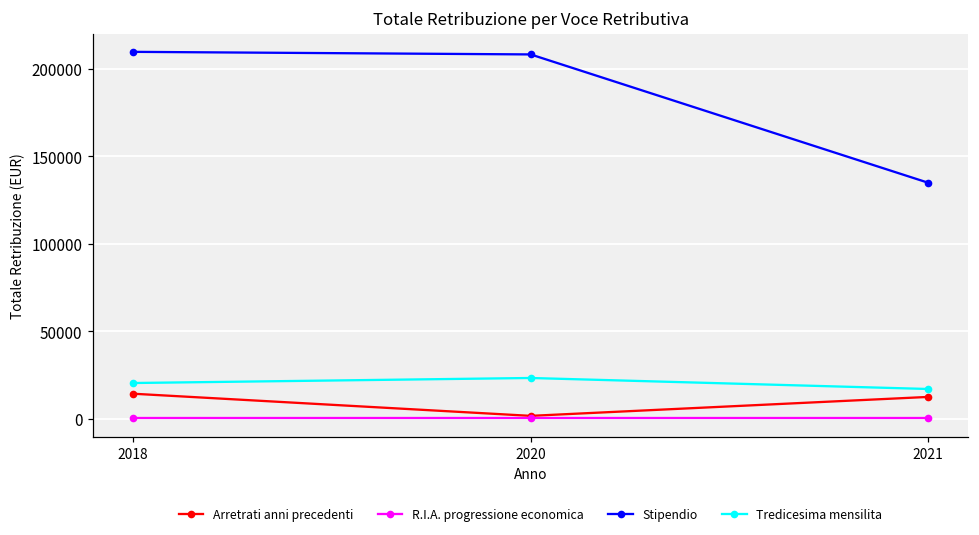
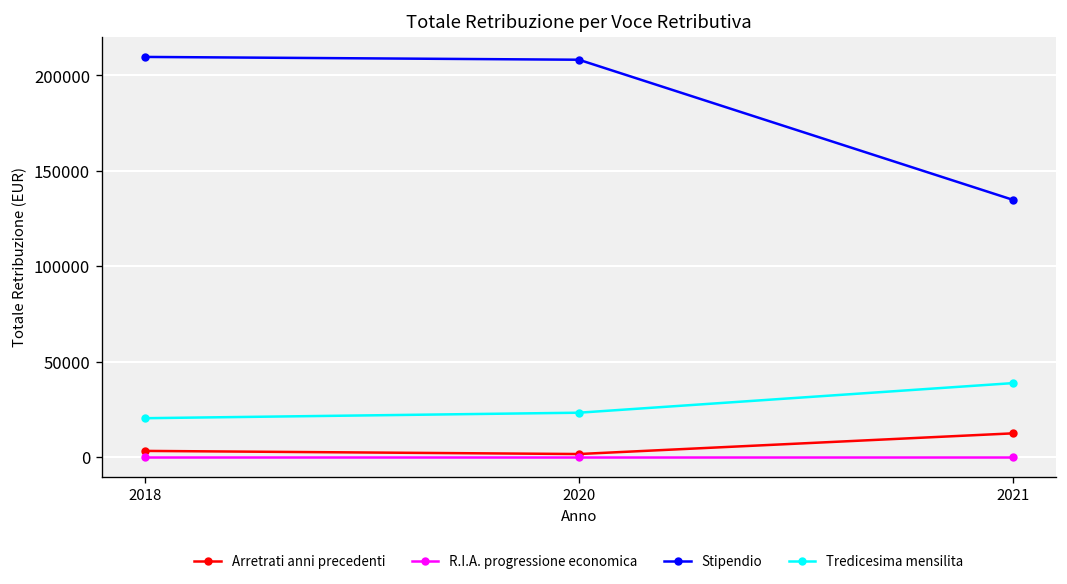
  {
    "Arretrati anni precedenti": {
-     "2018": 14000,
+     "2018": 3000,
      "2021": 13000
    },
    "R.I.A. progressione economica": {
      "2018": 0,
      "2021": 0
    },
    "Stipendio": {
      "2018": 210000,
      "2020": 208000,
      "2021": 135000
    },
    "Tredicesima mensilita": {
      "2018": 20000,
      "2020": 23000,
-     "2021": 17000
+     "2021": 39000
    }
  }
